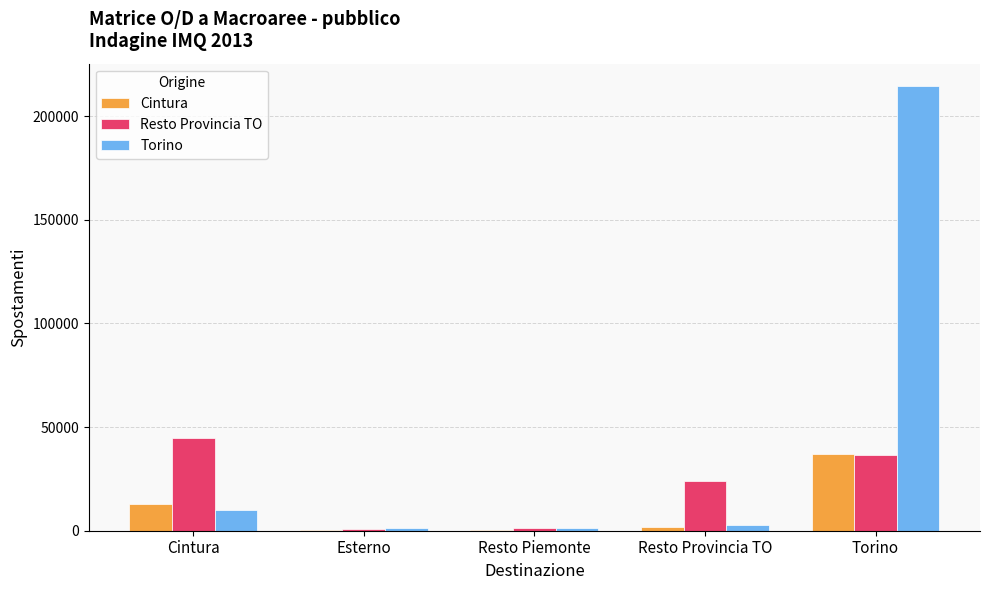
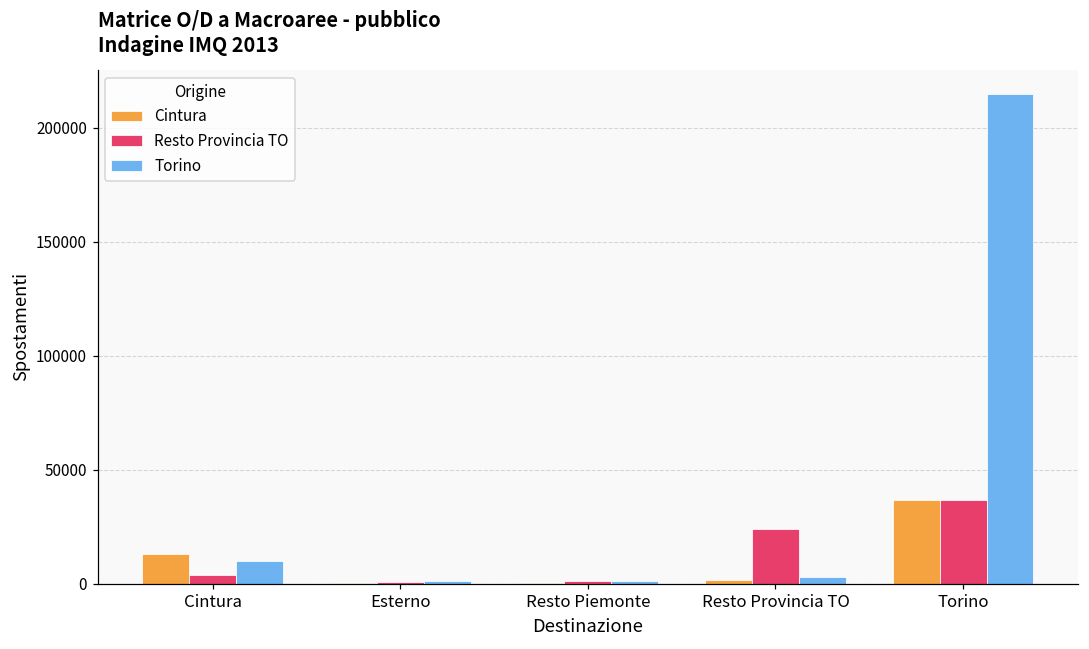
  {
    "Cintura": {
      "Cintura": 13000,
      "Resto Provincia TO": 2000,
      "Torino": 37000
    },
    "Resto Provincia TO": {
-     "Cintura": 45000,
+     "Cintura": 4000,
      "Resto Piemonte": 1000,
      "Resto Provincia TO": 24000,
      "Torino": 37000
    },
    "Torino": {
      "Cintura": 10000,
      "Resto Piemonte": 1000,
      "Resto Provincia TO": 3000,
      "Torino": 215000
    }
  }
